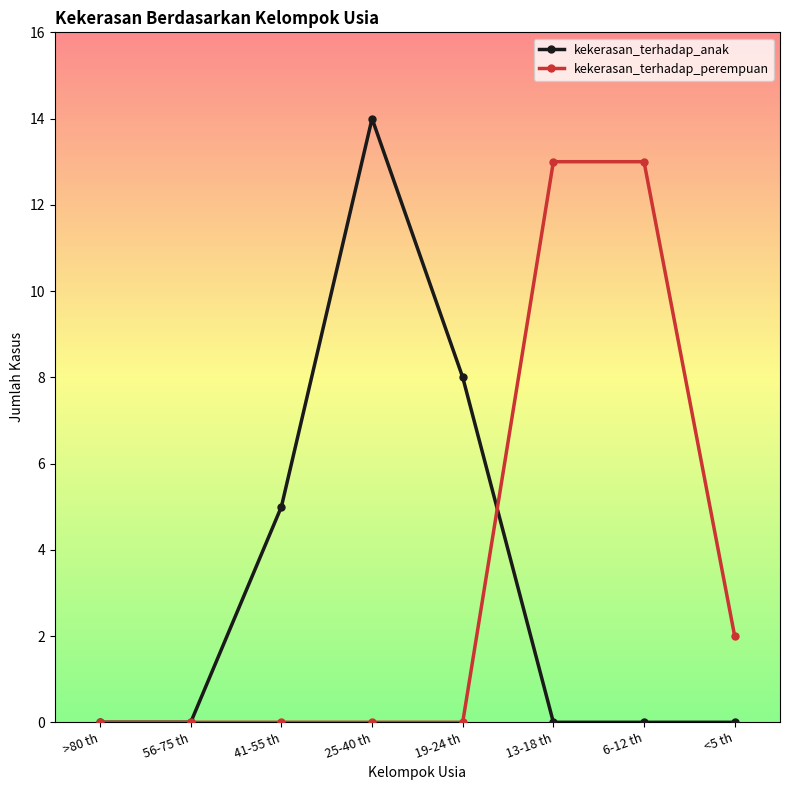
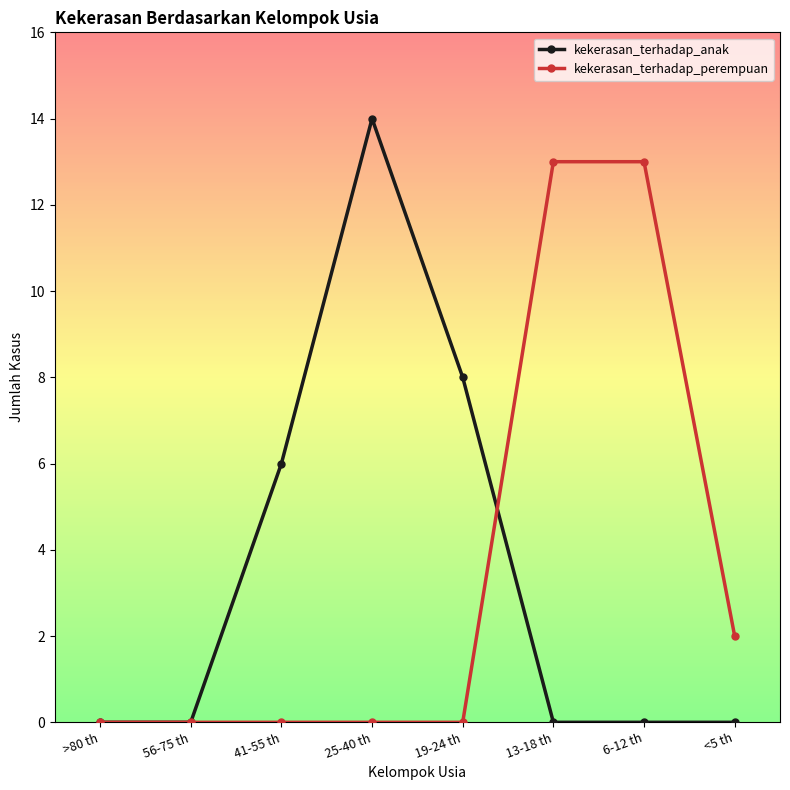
  {
    "kekerasan_terhadap_anak": {
-     "41-55 th": 5,
+     "41-55 th": 6,
      "25-40 th": 14,
      "19-24 th": 8,
      "13-18 th": 0,
      "6-12 th": 0,
      "<5 th": 0
    },
    "kekerasan_terhadap_perempuan": {
      "41-55 th": 0,
      "25-40 th": 0,
      "19-24 th": 0,
      "13-18 th": 13,
      "6-12 th": 13,
      "<5 th": 2
    }
  }
